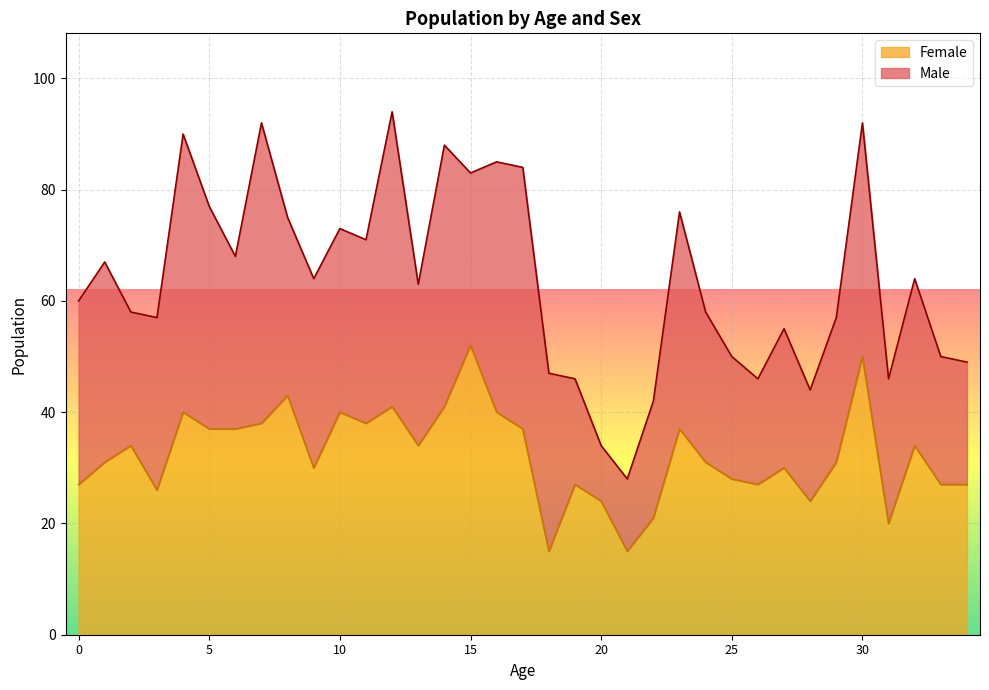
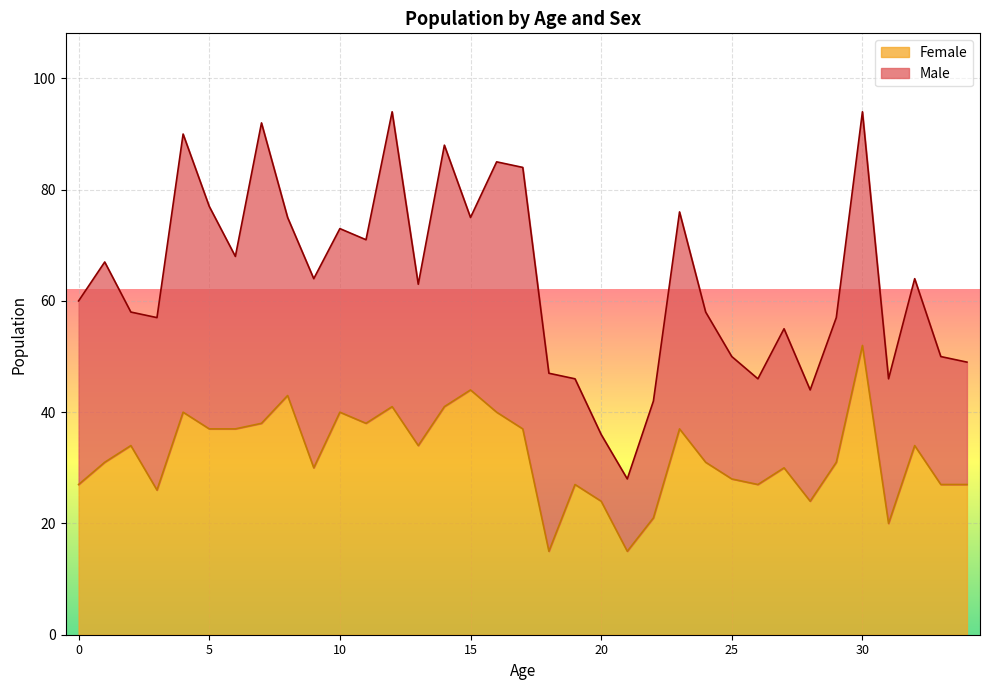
  {
    "Female": {
      "0": 27,
      "5": 37,
      "10": 40,
-     "15": 52,
+     "15": 44,
      "20": 24,
      "25": 28,
-     "30": 50
+     "30": 52
    },
    "Male": {
      "0": 33,
      "5": 40,
      "10": 33,
      "15": 31,
-     "20": 10,
+     "20": 12,
      "25": 22,
      "30": 42
    }
  }
